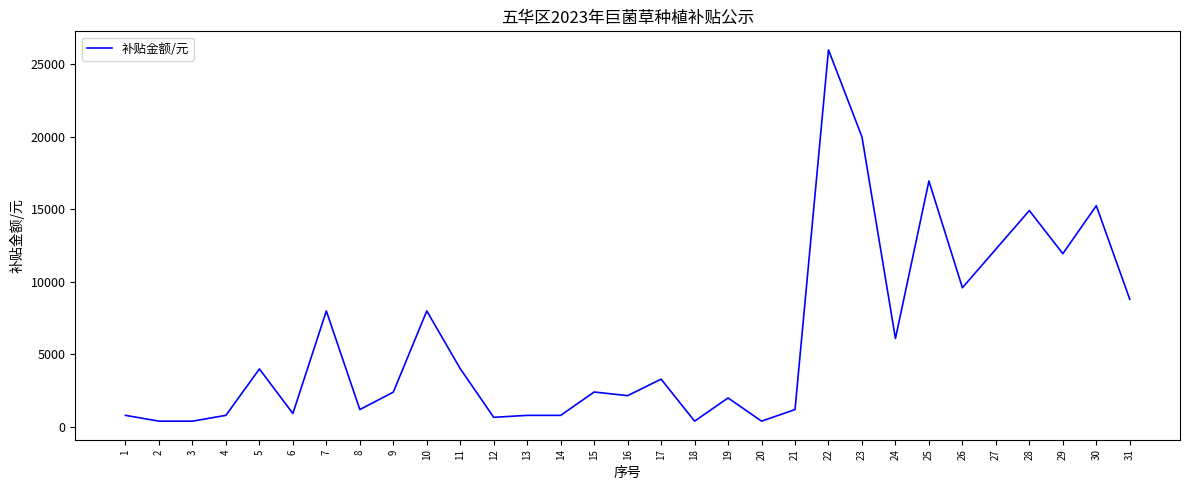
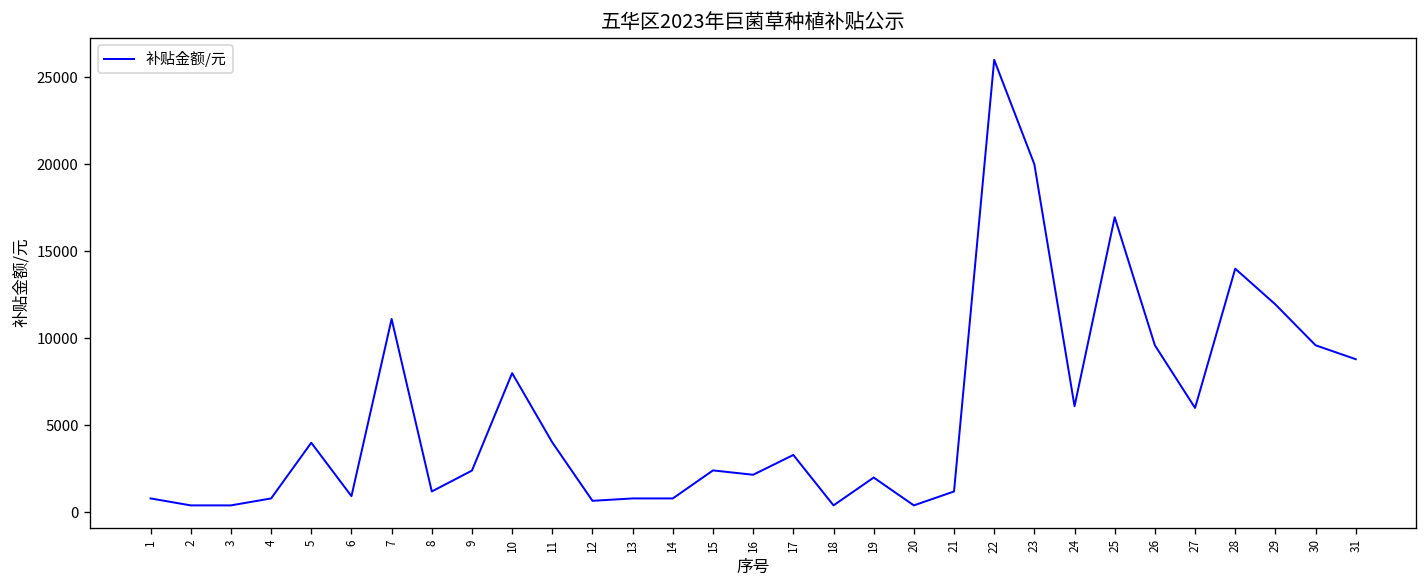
  {
    "1": 800,
    "2": 400,
    "3": 400,
    "4": 800,
    "5": 4000,
    "6": 900,
-   "7": 8000,
+   "7": 11100,
    "8": 1200,
    "9": 2400,
    "10": 8000,
    "11": 4000,
    "12": 700,
    "13": 800,
    "14": 800,
    "15": 2400,
    "16": 2200,
    "17": 3300,
    "18": 400,
    "19": 2000,
    "20": 400,
    "21": 1200,
    "22": 26000,
    "23": 20000,
    "24": 6100,
    "25": 17000,
    "26": 9600,
-   "27": 12300,
-   "28": 14900,
+   "27": 6000,
+   "28": 14000,
    "29": 11900,
-   "30": 15300,
+   "30": 9600,
    "31": 8800
  }
